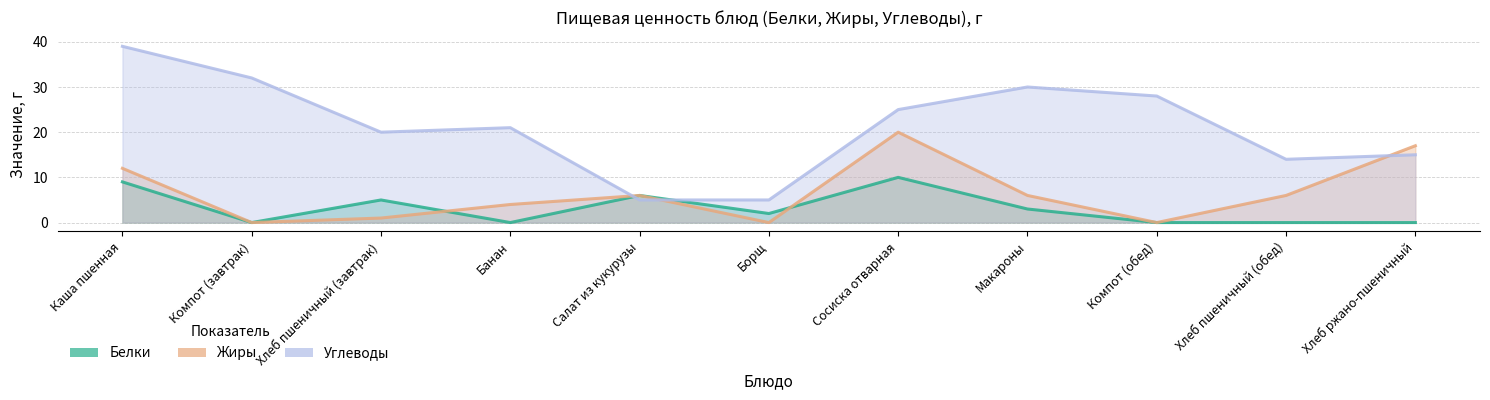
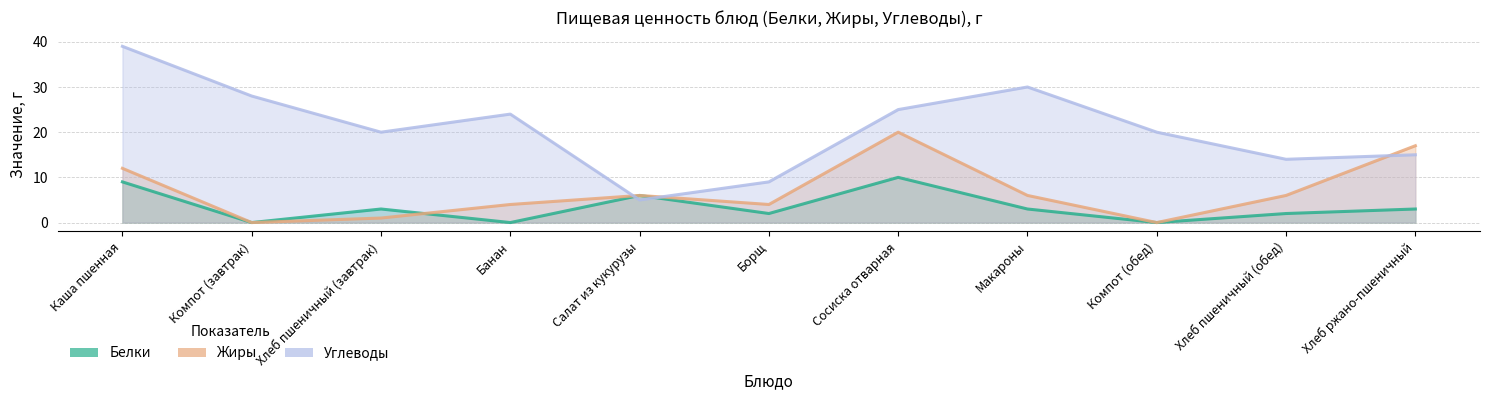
  {
    "Белки": {
      "Каша пшенная": 9,
-     "Хлеб пшеничный (завтрак)": 5,
+     "Хлеб пшеничный (завтрак)": 3,
      "Банан": 0,
      "Борщ": 2,
      "Сосиска отварная": 10,
      "Макароны": 3,
-     "Хлеб пшеничный (обед)": 0,
-     "Хлеб ржано-пшеничный": 0
+     "Хлеб пшеничный (обед)": 2,
+     "Хлеб ржано-пшеничный": 3
    },
    "Жиры": {
      "Каша пшенная": 12,
      "Хлеб пшеничный (завтрак)": 1,
      "Банан": 4,
-     "Борщ": 0,
+     "Борщ": 4,
      "Сосиска отварная": 20,
      "Макароны": 6,
      "Хлеб пшеничный (обед)": 6,
      "Хлеб ржано-пшеничный": 17
    },
    "Углеводы": {
      "Каша пшенная": 39,
-     "Компот (завтрак)": 32,
+     "Компот (завтрак)": 28,
      "Хлеб пшеничный (завтрак)": 20,
-     "Банан": 21,
+     "Банан": 24,
      "Салат из кукурузы": 5,
-     "Борщ": 5,
+     "Борщ": 9,
      "Сосиска отварная": 25,
      "Макароны": 30,
-     "Компот (обед)": 28,
+     "Компот (обед)": 20,
      "Хлеб пшеничный (обед)": 14,
      "Хлеб ржано-пшеничный": 15
    }
  }
